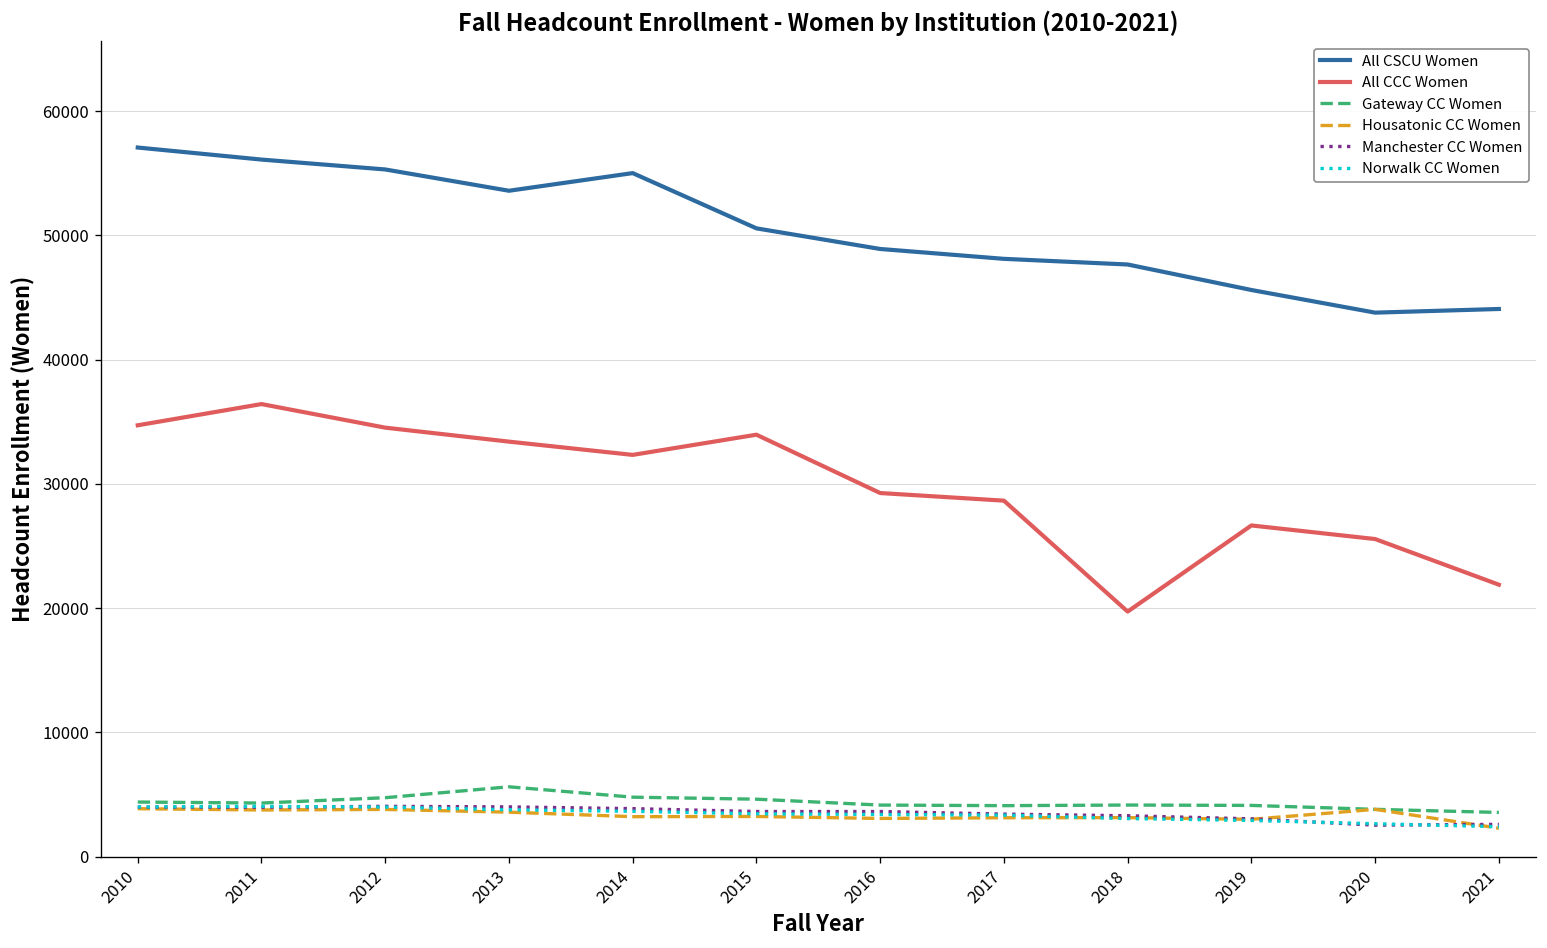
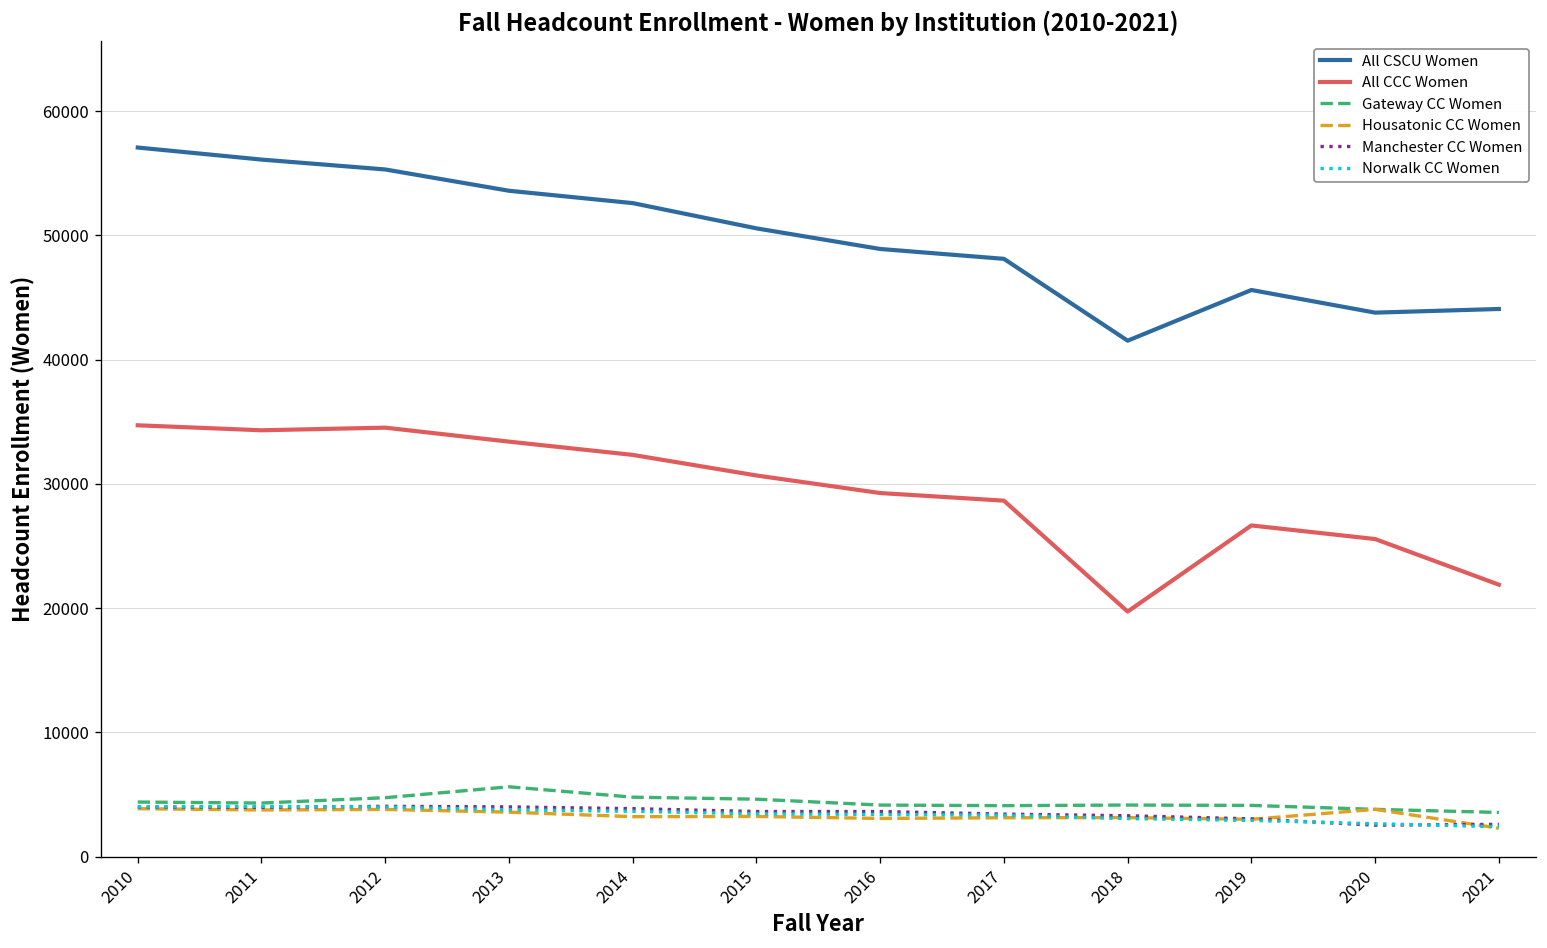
  {
    "All CSCU Women": {
      "2010": 57100,
      "2011": 56100,
      "2012": 55300,
      "2013": 53600,
-     "2014": 55000,
+     "2014": 52600,
      "2015": 50600,
      "2016": 48900,
      "2017": 48100,
-     "2018": 47700,
+     "2018": 41500,
      "2019": 45600,
      "2020": 43800,
      "2021": 44100
    },
    "All CCC Women": {
      "2010": 34700,
-     "2011": 36400,
+     "2011": 34300,
      "2012": 34500,
      "2013": 33400,
      "2014": 32300,
-     "2015": 34000,
+     "2015": 30700,
      "2016": 29300,
      "2017": 28700,
      "2018": 19700,
      "2019": 26700,
      "2020": 25600,
      "2021": 21900
    },
    "Gateway CC Women": {
      "2010": 4400,
      "2011": 4300,
      "2012": 4700,
      "2013": 5600,
      "2014": 4800,
      "2015": 4600,
      "2016": 4200,
      "2017": 4100,
      "2018": 4200,
      "2019": 4100,
      "2021": 3600
    },
    "Housatonic CC Women": {
      "2014": 3200,
      "2016": 3100
    }
  }
